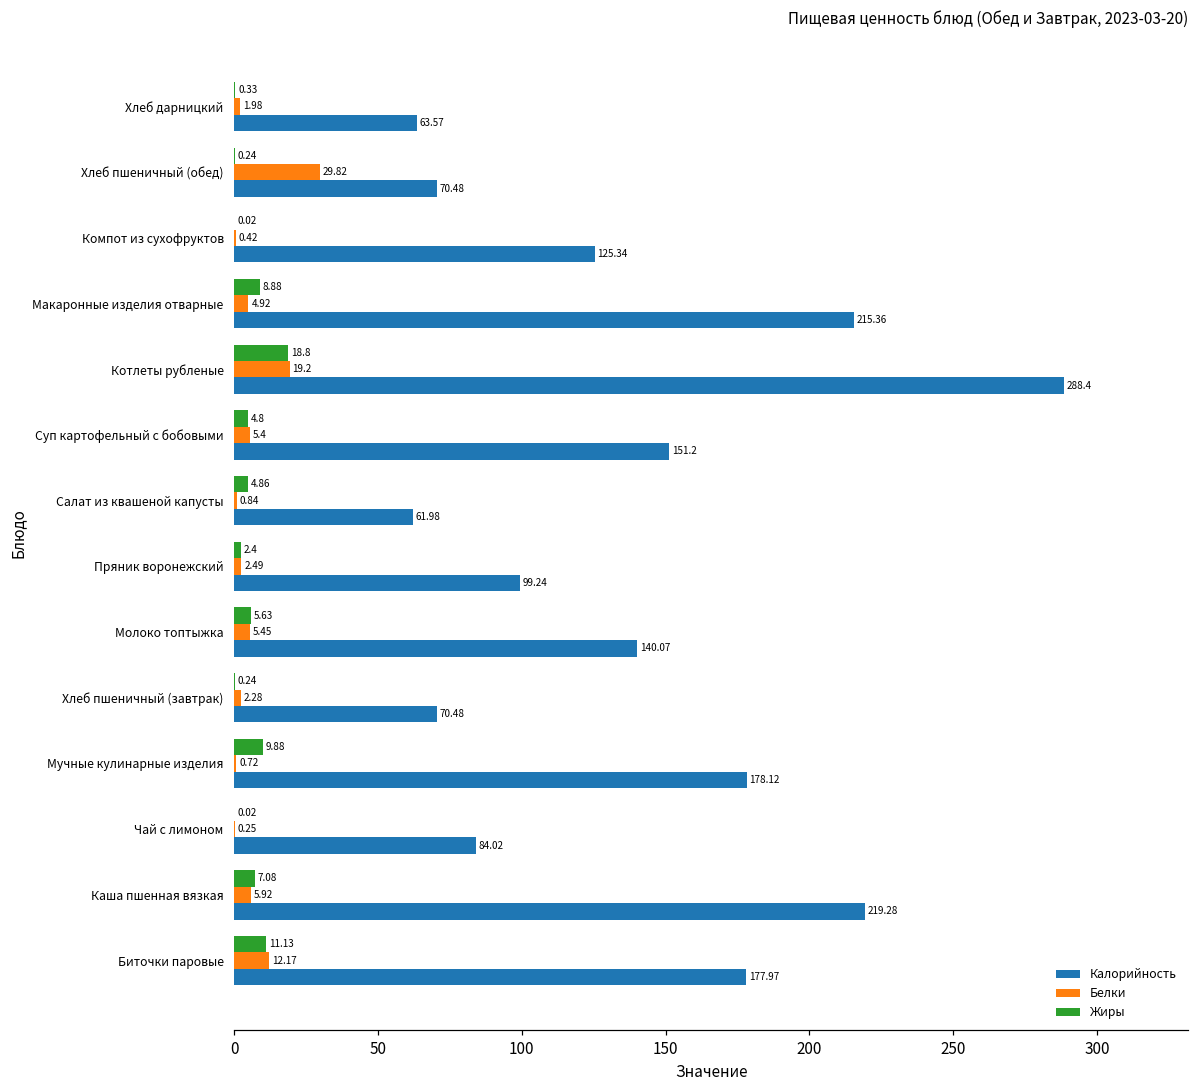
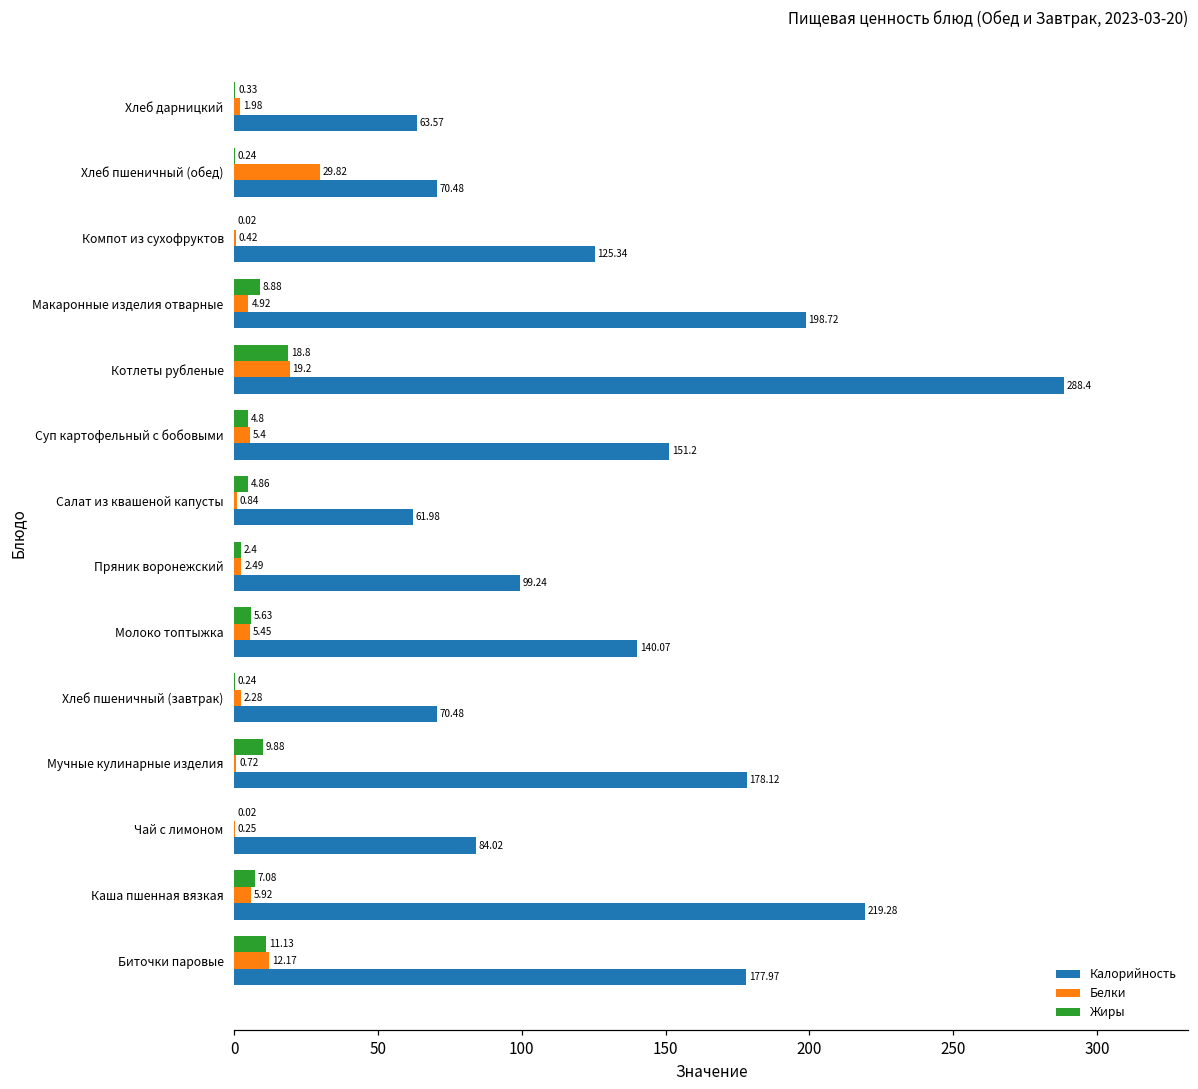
  {
    "Калорийность": {
      "Хлеб дарницкий": 63.57,
      "Хлеб пшеничный (обед)": 70.48,
      "Компот из сухофруктов": 125.34,
-     "Макаронные изделия отварные": 215.36,
+     "Макаронные изделия отварные": 198.72,
      "Котлеты рубленые": 288.4,
      "Суп картофельный с бобовыми": 151.2,
      "Салат из квашеной капусты": 61.98,
      "Пряник воронежский": 99.24,
      "Молоко топтыжка": 140.07,
      "Хлеб пшеничный (завтрак)": 70.48,
      "Мучные кулинарные изделия": 178.12,
      "Чай с лимоном": 84.02,
      "Каша пшенная вязкая": 219.28,
      "Биточки паровые": 177.97
    },
    "Белки": {
      "Хлеб дарницкий": 1.98,
      "Хлеб пшеничный (обед)": 29.82,
      "Компот из сухофруктов": 0.42,
      "Макаронные изделия отварные": 4.92,
      "Котлеты рубленые": 19.2,
      "Суп картофельный с бобовыми": 5.4,
      "Салат из квашеной капусты": 0.84,
      "Пряник воронежский": 2.49,
      "Молоко топтыжка": 5.45,
      "Хлеб пшеничный (завтрак)": 2.28,
      "Мучные кулинарные изделия": 0.72,
      "Чай с лимоном": 0.25,
      "Каша пшенная вязкая": 5.92,
      "Биточки паровые": 12.17
    },
    "Жиры": {
      "Хлеб дарницкий": 0.33,
      "Хлеб пшеничный (обед)": 0.24,
      "Компот из сухофруктов": 0.02,
      "Макаронные изделия отварные": 8.88,
      "Котлеты рубленые": 18.8,
      "Суп картофельный с бобовыми": 4.8,
      "Салат из квашеной капусты": 4.86,
      "Пряник воронежский": 2.4,
      "Молоко топтыжка": 5.63,
      "Хлеб пшеничный (завтрак)": 0.24,
      "Мучные кулинарные изделия": 9.88,
      "Чай с лимоном": 0.02,
      "Каша пшенная вязкая": 7.08,
      "Биточки паровые": 11.13
    }
  }
